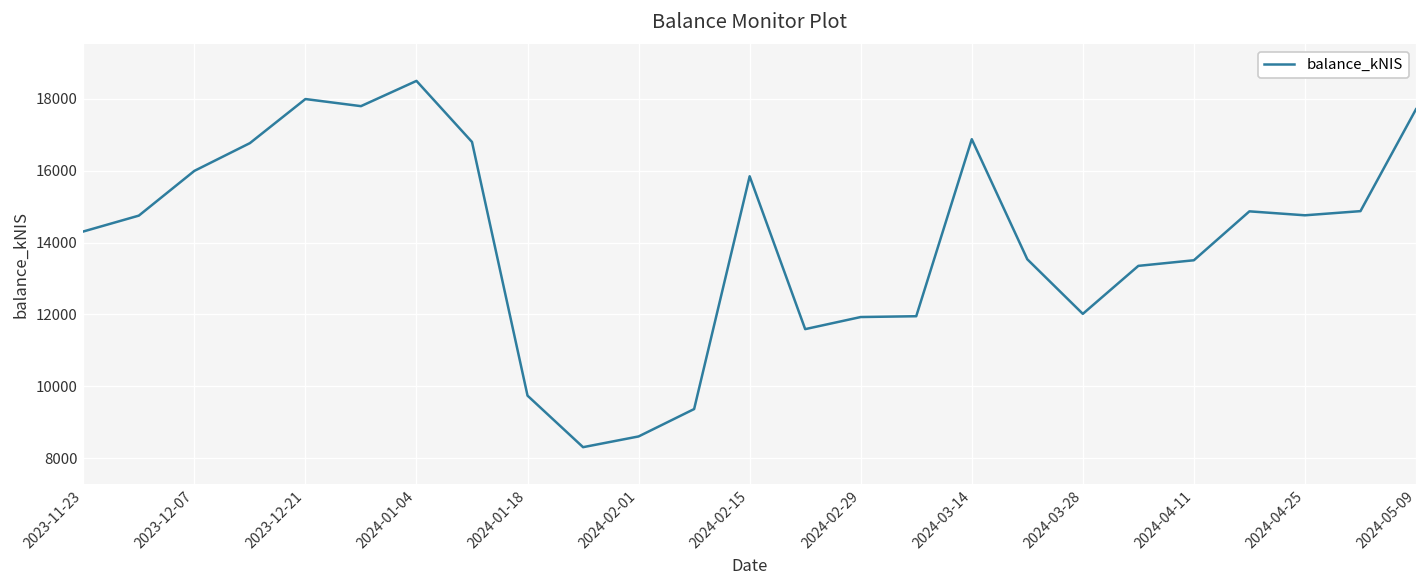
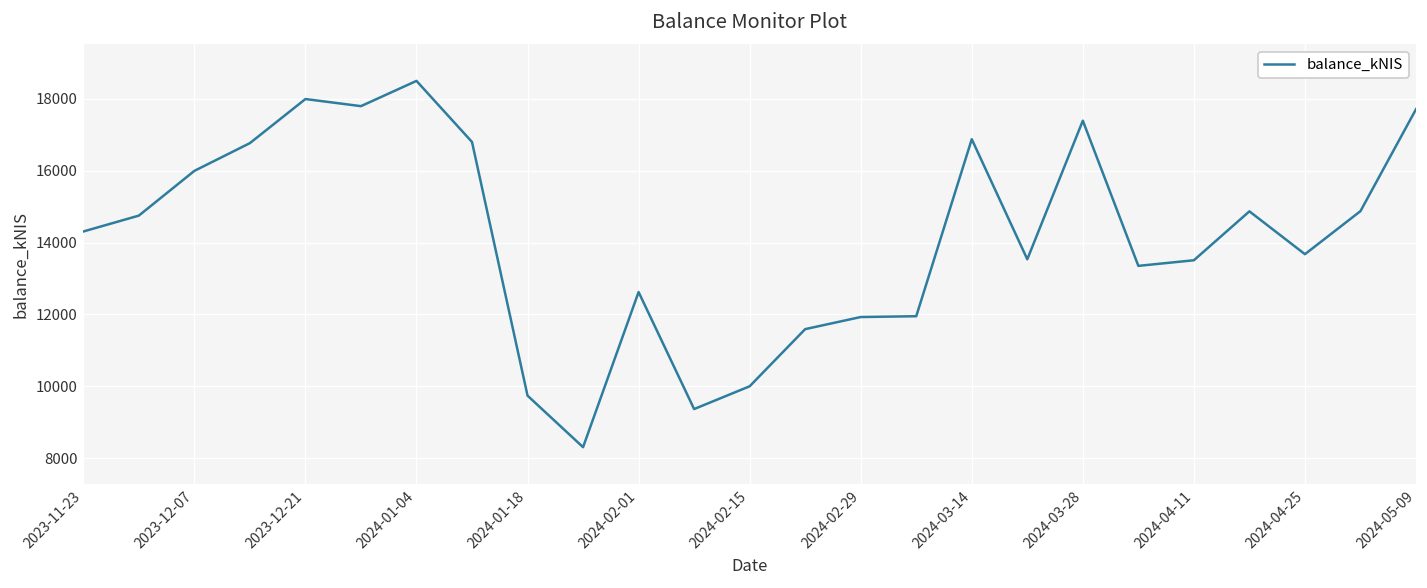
  {
    "2023-11-23": 14300,
    "2023-12-07": 16000,
    "2023-12-21": 18000,
    "2024-01-04": 18500,
    "2024-01-18": 9700,
-   "2024-02-01": 8600,
-   "2024-02-15": 15800,
+   "2024-02-01": 12600,
+   "2024-02-15": 10000,
    "2024-02-29": 11900,
    "2024-03-14": 16900,
-   "2024-03-28": 12000,
+   "2024-03-28": 17400,
    "2024-04-11": 13500,
-   "2024-04-25": 14800,
+   "2024-04-25": 13700,
    "2024-05-09": 17700
  }
